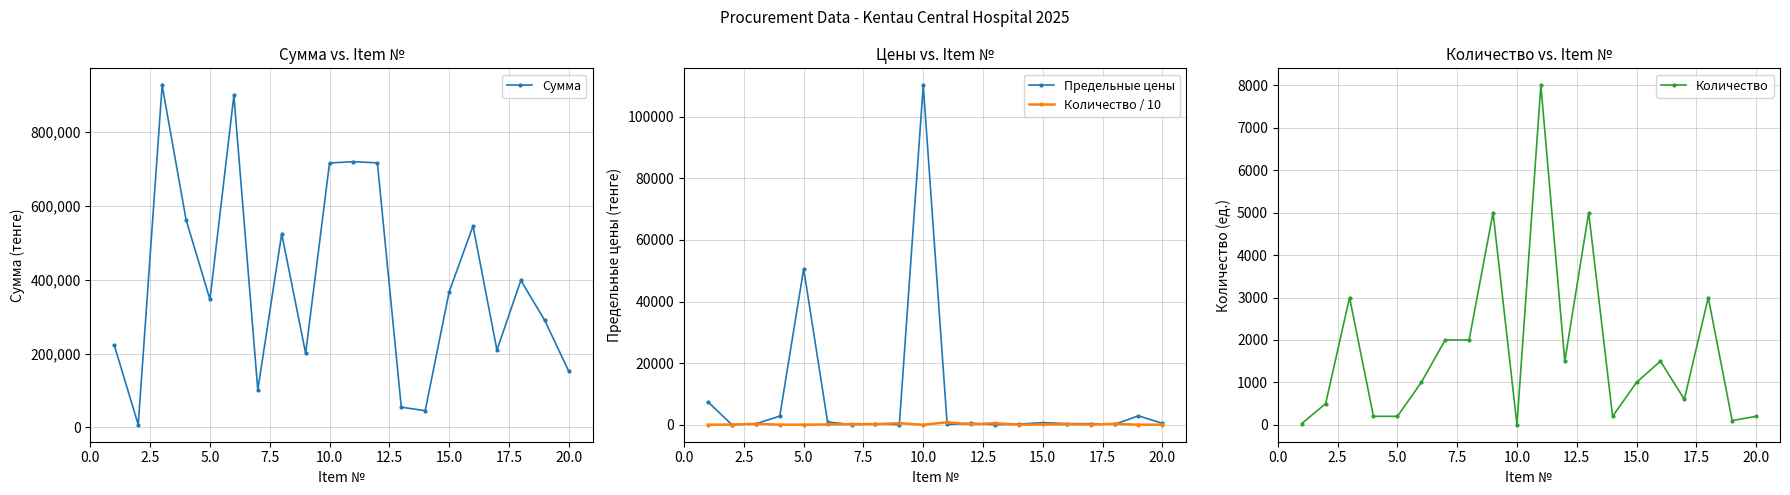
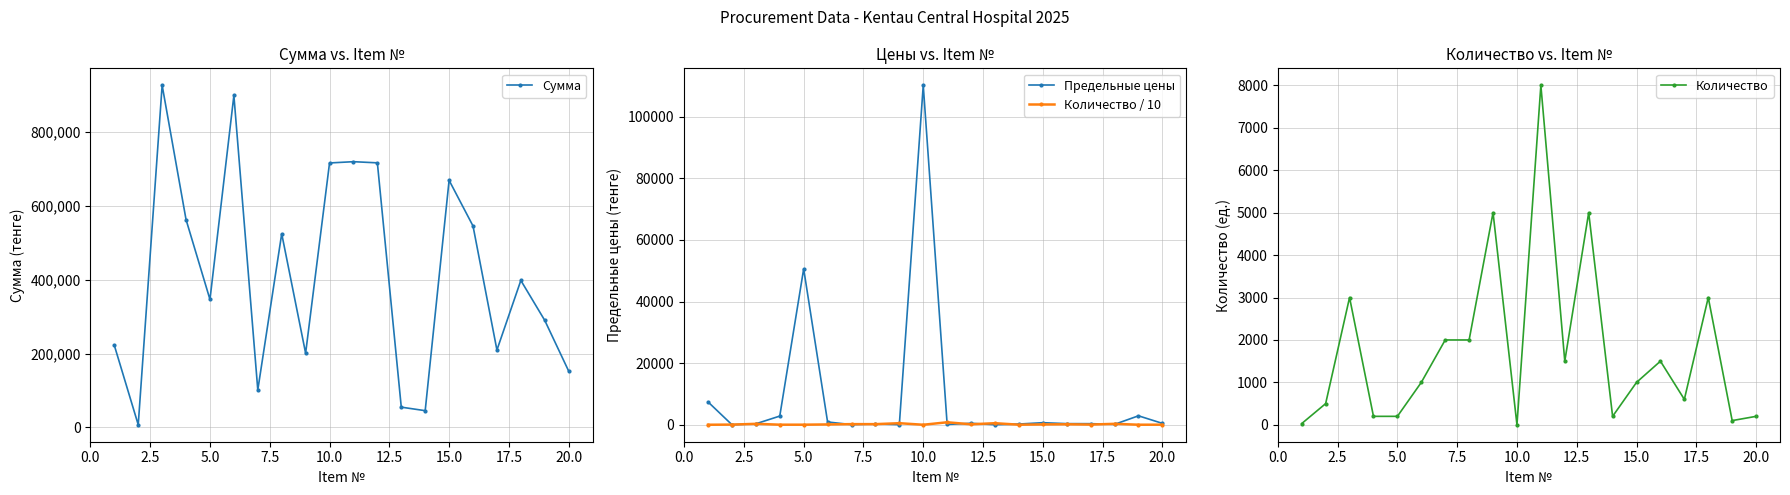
  {
    "Сумма vs. Item №": {
      "5.0": "350,000",
      "10.0": "720,000",
-     "15.0": "370,000",
+     "15.0": "670,000",
      "20.0": "150,000"
    },
    "Цены vs. Item №": {
      "Предельные цены": {
        "5.0": "51000",
        "10.0": "110000"
      },
      "Количество / 10": {
        "5.0": "0",
        "10.0": "0"
      }
    },
    "Количество vs. Item №": {
      "5.0": "200",
      "10.0": "0",
      "15.0": "1000",
      "20.0": "200"
    }
  }
